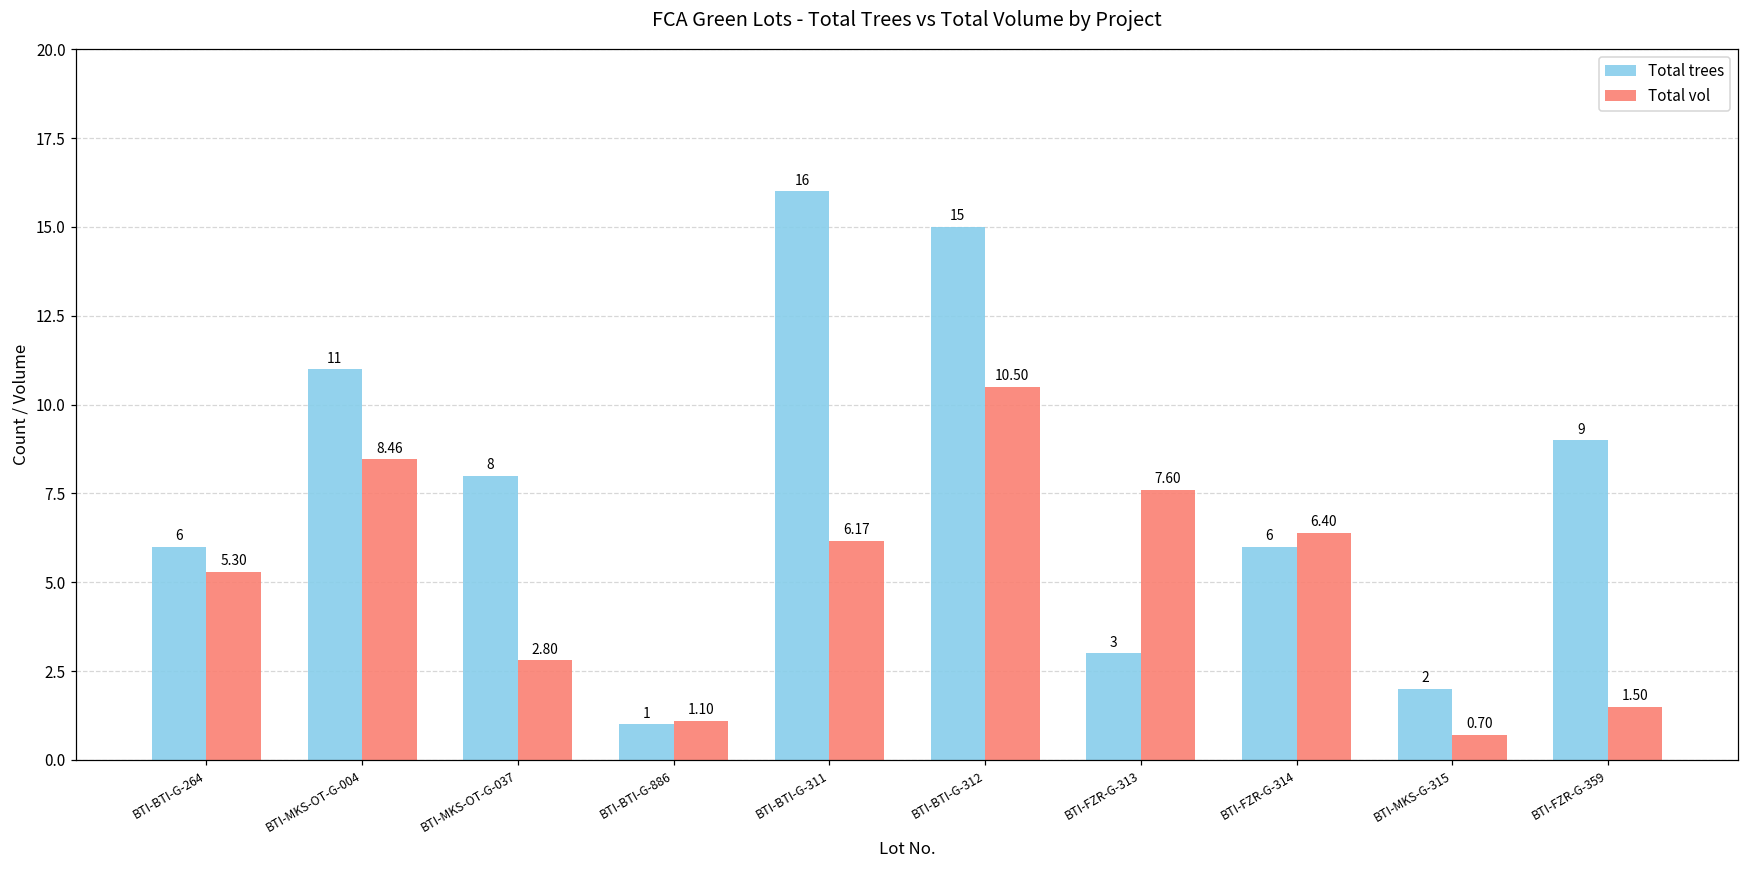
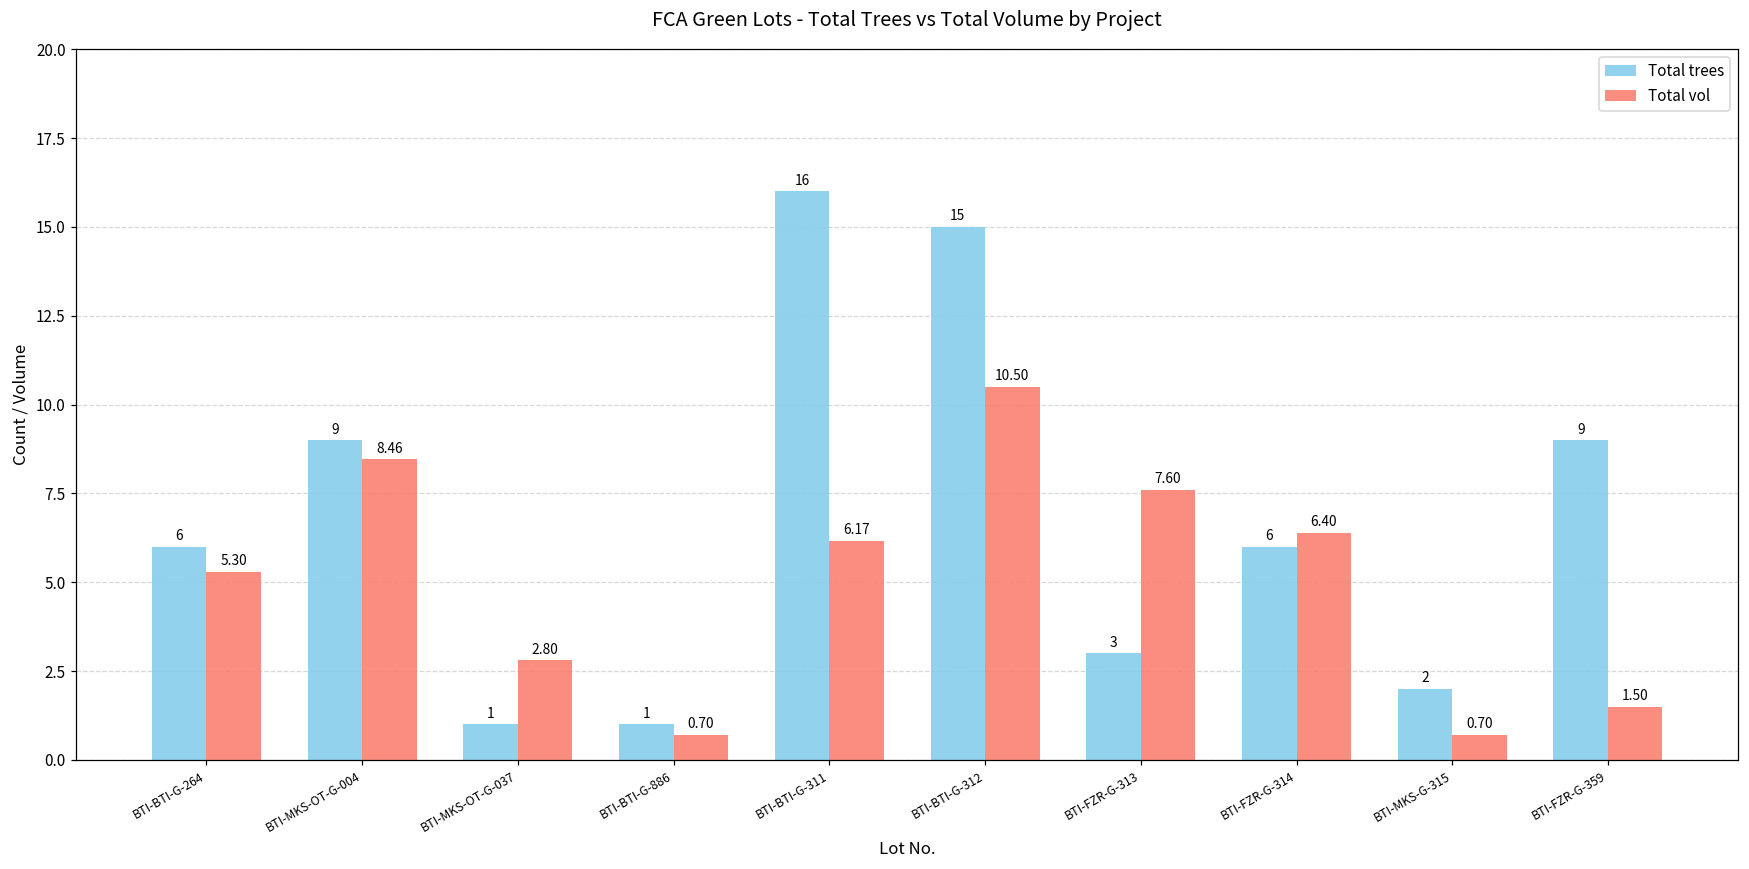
  {
    "Total trees": {
      "BTI-BTI-G-264": 6,
-     "BTI-MKS-OT-G-004": 11,
-     "BTI-MKS-OT-G-037": 8,
+     "BTI-MKS-OT-G-004": 9,
+     "BTI-MKS-OT-G-037": 1,
      "BTI-BTI-G-886": 1,
      "BTI-BTI-G-311": 16,
      "BTI-BTI-G-312": 15,
      "BTI-FZR-G-313": 3,
      "BTI-FZR-G-314": 6,
      "BTI-MKS-G-315": 2,
      "BTI-FZR-G-359": 9
    },
    "Total vol": {
      "BTI-BTI-G-264": 5.30,
      "BTI-MKS-OT-G-004": 8.46,
      "BTI-MKS-OT-G-037": 2.80,
-     "BTI-BTI-G-886": 1.10,
+     "BTI-BTI-G-886": 0.70,
      "BTI-BTI-G-311": 6.17,
      "BTI-BTI-G-312": 10.50,
      "BTI-FZR-G-313": 7.60,
      "BTI-FZR-G-314": 6.40,
      "BTI-MKS-G-315": 0.70,
      "BTI-FZR-G-359": 1.50
    }
  }
